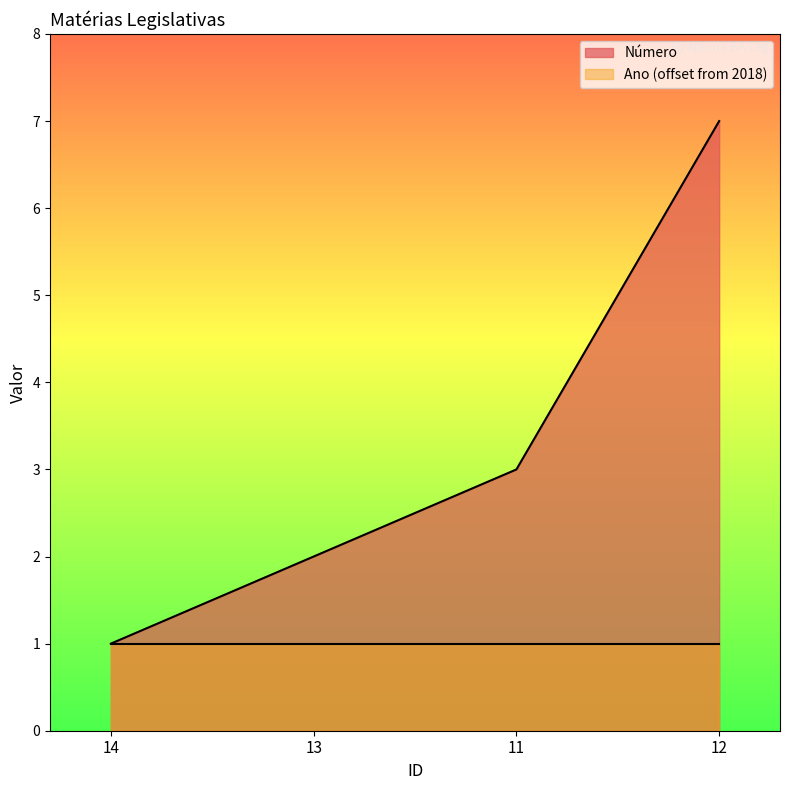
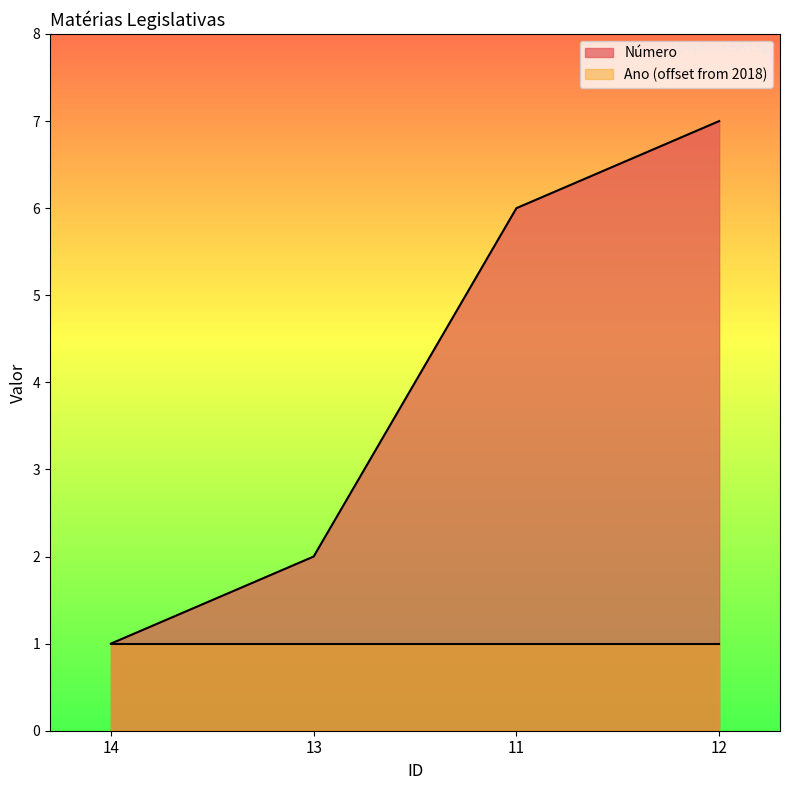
  {
    "Número": {
      "13": 2,
-     "11": 3,
+     "11": 6,
      "12": 7
    },
    "Ano (offset from 2018)": {
      "13": 1,
      "11": 1,
      "12": 1
    }
  }
